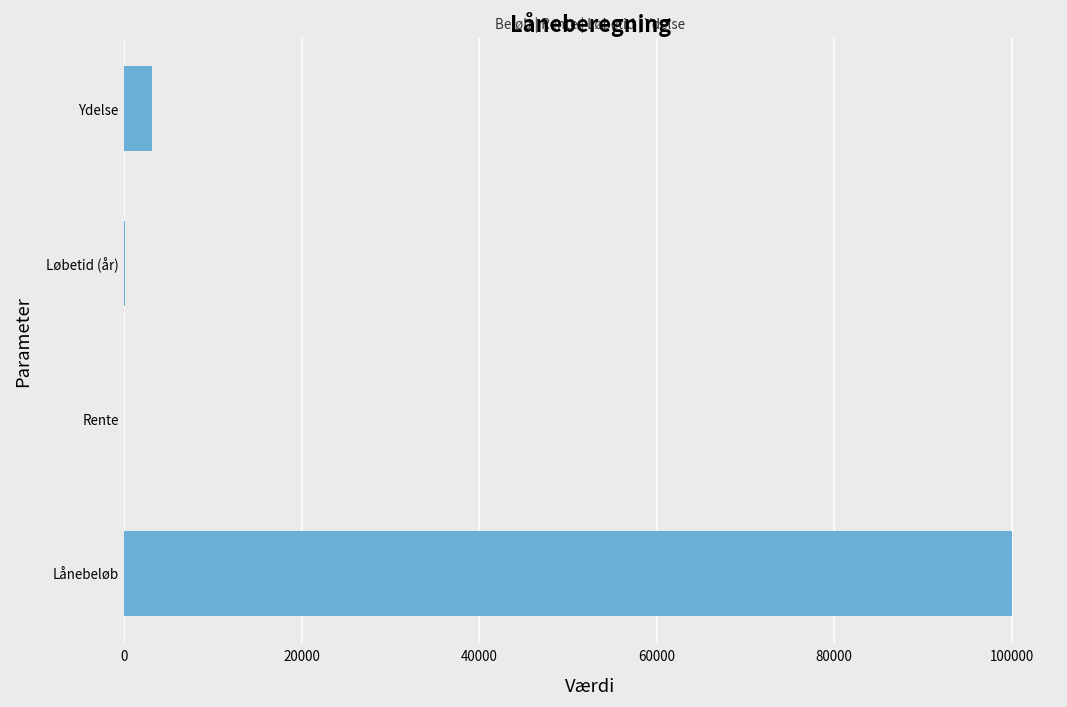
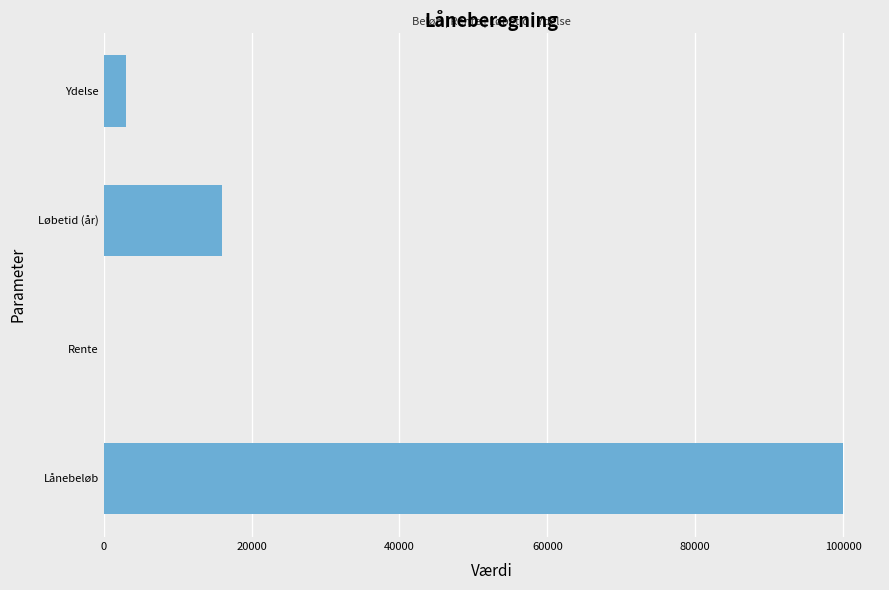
  {
    "Ydelse": 3000,
-   "Løbetid (år)": 0,
+   "Løbetid (år)": 16000,
    "Lånebeløb": 100000
  }
